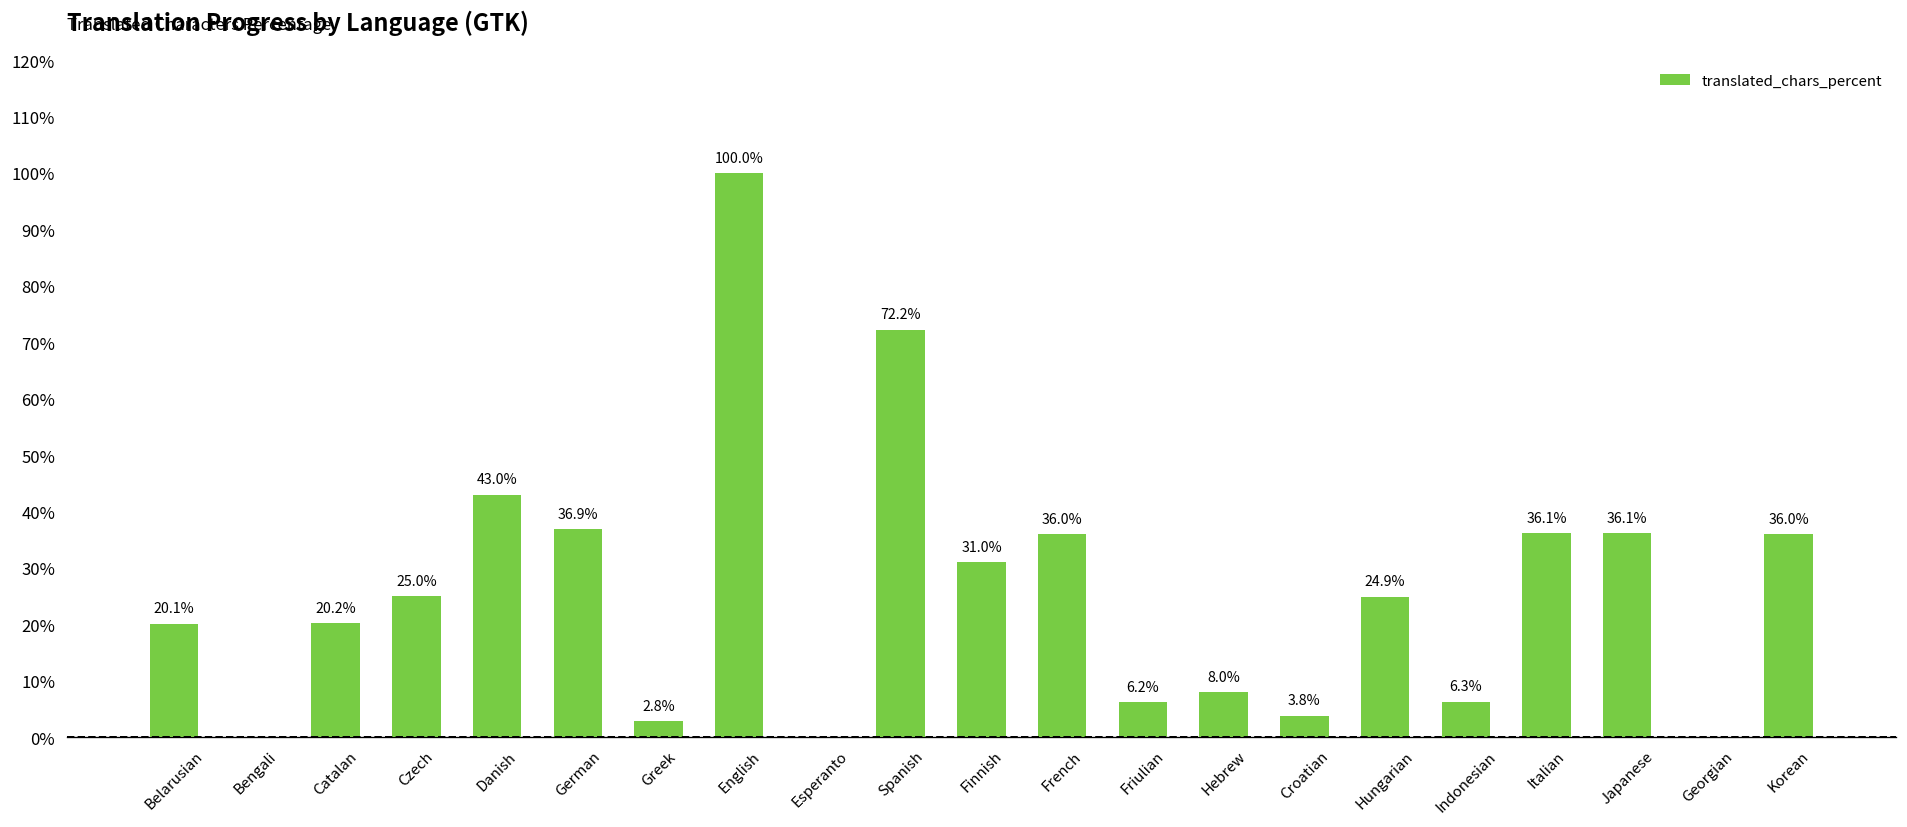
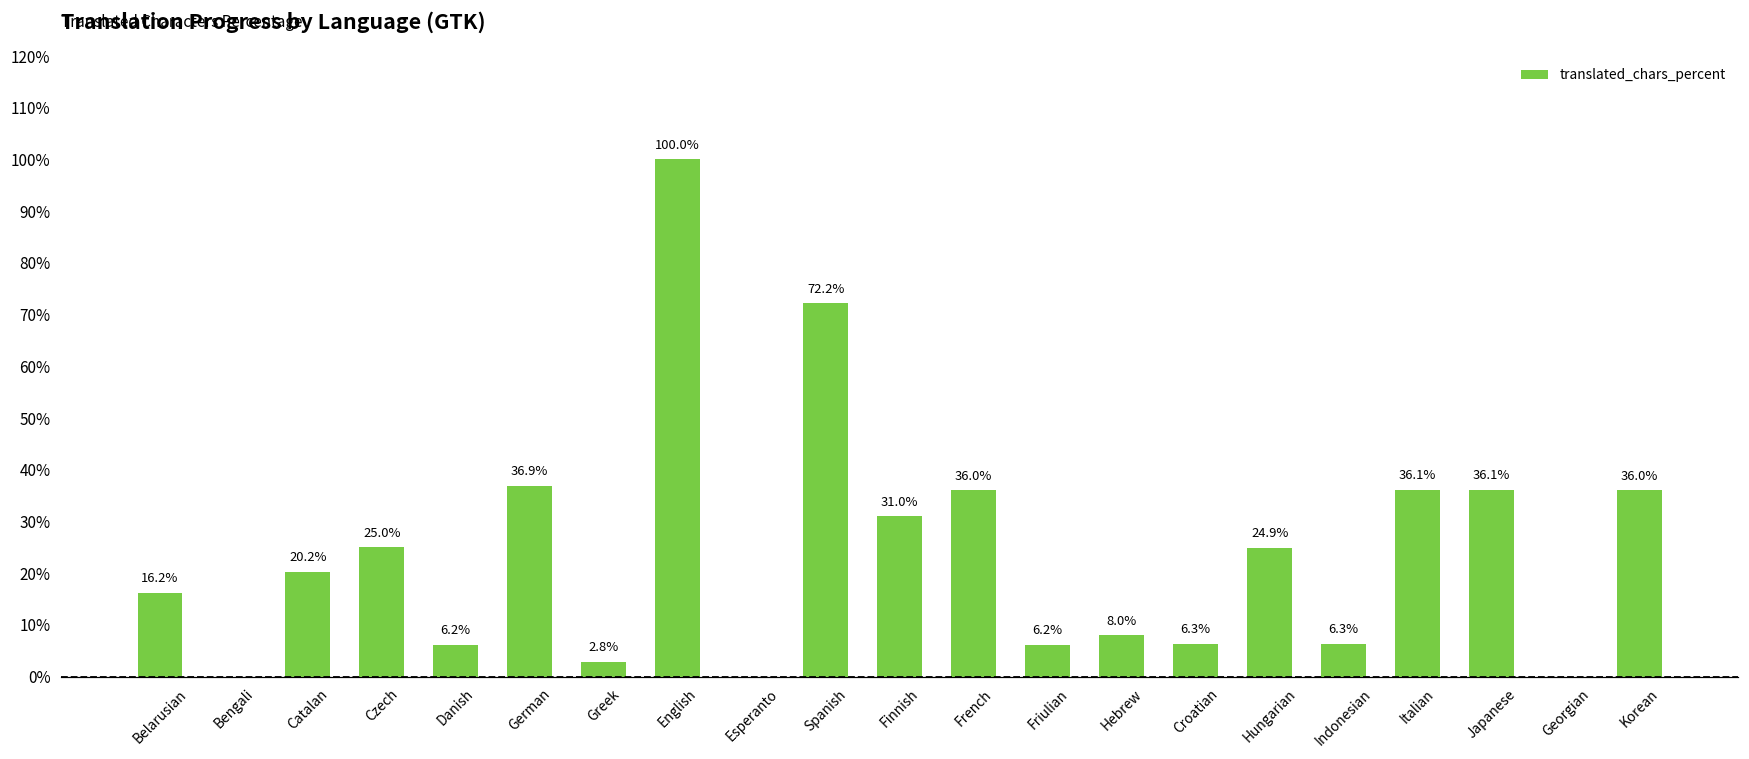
  {
-   "Belarusian": "20.1%",
+   "Belarusian": "16.2%",
    "Catalan": "20.2%",
    "Czech": "25.0%",
-   "Danish": "43.0%",
+   "Danish": "6.2%",
    "German": "36.9%",
    "Greek": "2.8%",
    "English": "100.0%",
    "Spanish": "72.2%",
    "Finnish": "31.0%",
    "French": "36.0%",
    "Friulian": "6.2%",
    "Hebrew": "8.0%",
-   "Croatian": "3.8%",
+   "Croatian": "6.3%",
    "Hungarian": "24.9%",
    "Indonesian": "6.3%",
    "Italian": "36.1%",
    "Japanese": "36.1%",
    "Korean": "36.0%"
  }
